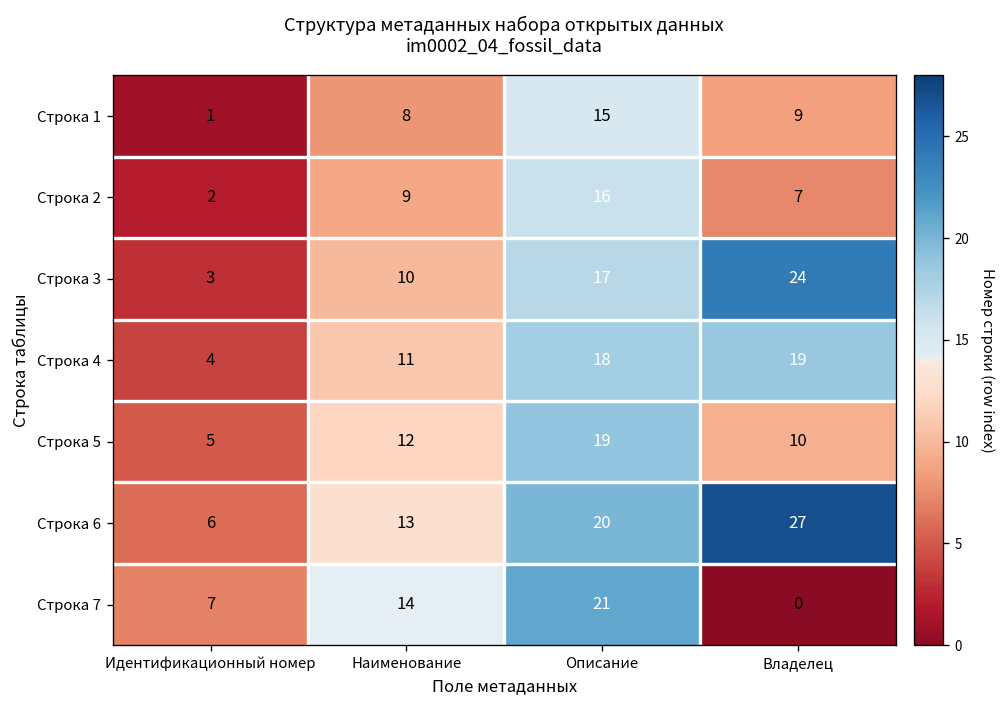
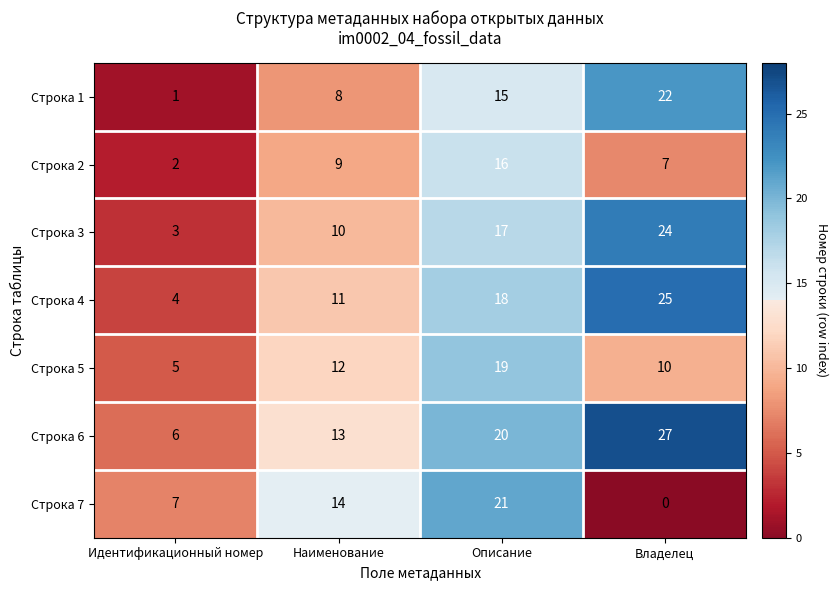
  {
    "Строка 1": {
      "Идентификационный номер": 1,
      "Наименование": 8,
      "Описание": 15,
-     "Владелец": 9
+     "Владелец": 22
    },
    "Строка 2": {
      "Идентификационный номер": 2,
      "Наименование": 9,
      "Описание": 16,
      "Владелец": 7
    },
    "Строка 3": {
      "Идентификационный номер": 3,
      "Наименование": 10,
      "Описание": 17,
      "Владелец": 24
    },
    "Строка 4": {
      "Идентификационный номер": 4,
      "Наименование": 11,
      "Описание": 18,
-     "Владелец": 19
+     "Владелец": 25
    },
    "Строка 5": {
      "Идентификационный номер": 5,
      "Наименование": 12,
      "Описание": 19,
      "Владелец": 10
    },
    "Строка 6": {
      "Идентификационный номер": 6,
      "Наименование": 13,
      "Описание": 20,
      "Владелец": 27
    },
    "Строка 7": {
      "Идентификационный номер": 7,
      "Наименование": 14,
      "Описание": 21,
      "Владелец": 0
    }
  }
